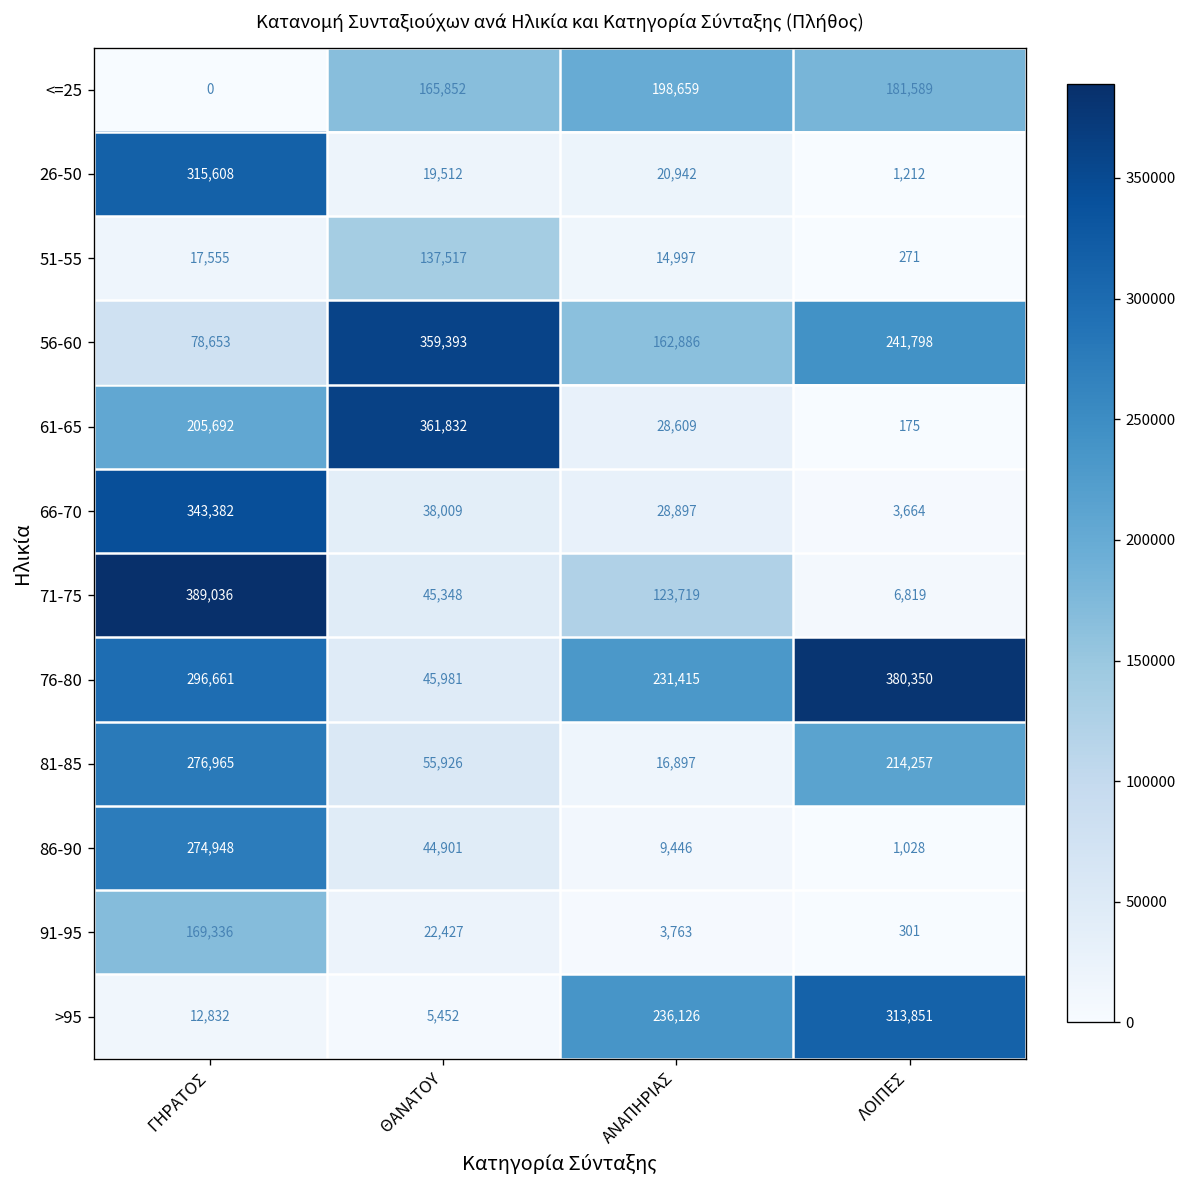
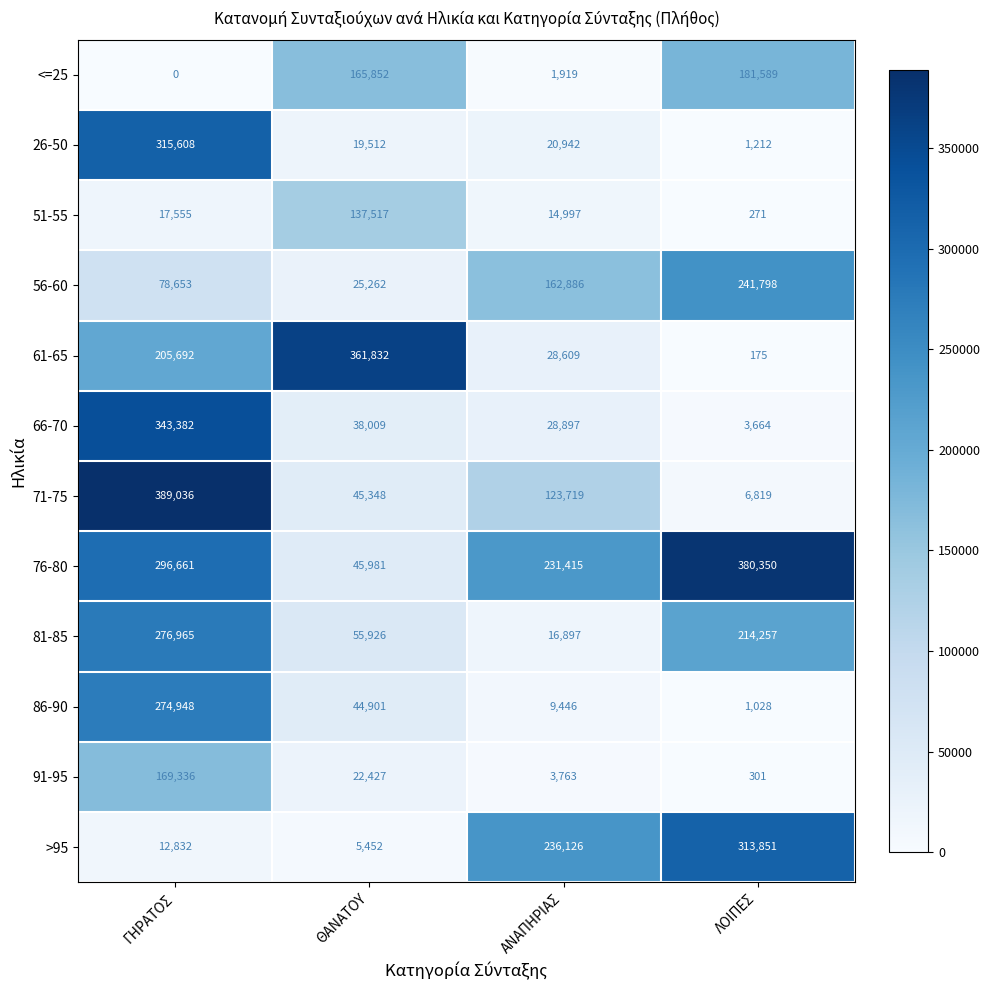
  {
    "<=25": {
      "ΓΗΡΑΤΟΣ": "0",
      "ΘΑΝΑΤΟΥ": "165,852",
-     "ΑΝΑΠΗΡΙΑΣ": "198,659",
+     "ΑΝΑΠΗΡΙΑΣ": "1,919",
      "ΛΟΙΠΕΣ": "181,589"
    },
    "26-50": {
      "ΓΗΡΑΤΟΣ": "315,608",
      "ΘΑΝΑΤΟΥ": "19,512",
      "ΑΝΑΠΗΡΙΑΣ": "20,942",
      "ΛΟΙΠΕΣ": "1,212"
    },
    "51-55": {
      "ΓΗΡΑΤΟΣ": "17,555",
      "ΘΑΝΑΤΟΥ": "137,517",
      "ΑΝΑΠΗΡΙΑΣ": "14,997",
      "ΛΟΙΠΕΣ": "271"
    },
    "56-60": {
      "ΓΗΡΑΤΟΣ": "78,653",
-     "ΘΑΝΑΤΟΥ": "359,393",
+     "ΘΑΝΑΤΟΥ": "25,262",
      "ΑΝΑΠΗΡΙΑΣ": "162,886",
      "ΛΟΙΠΕΣ": "241,798"
    },
    "61-65": {
      "ΓΗΡΑΤΟΣ": "205,692",
      "ΘΑΝΑΤΟΥ": "361,832",
      "ΑΝΑΠΗΡΙΑΣ": "28,609",
      "ΛΟΙΠΕΣ": "175"
    },
    "66-70": {
      "ΓΗΡΑΤΟΣ": "343,382",
      "ΘΑΝΑΤΟΥ": "38,009",
      "ΑΝΑΠΗΡΙΑΣ": "28,897",
      "ΛΟΙΠΕΣ": "3,664"
    },
    "71-75": {
      "ΓΗΡΑΤΟΣ": "389,036",
      "ΘΑΝΑΤΟΥ": "45,348",
      "ΑΝΑΠΗΡΙΑΣ": "123,719",
      "ΛΟΙΠΕΣ": "6,819"
    },
    "76-80": {
      "ΓΗΡΑΤΟΣ": "296,661",
      "ΘΑΝΑΤΟΥ": "45,981",
      "ΑΝΑΠΗΡΙΑΣ": "231,415",
      "ΛΟΙΠΕΣ": "380,350"
    },
    "81-85": {
      "ΓΗΡΑΤΟΣ": "276,965",
      "ΘΑΝΑΤΟΥ": "55,926",
      "ΑΝΑΠΗΡΙΑΣ": "16,897",
      "ΛΟΙΠΕΣ": "214,257"
    },
    "86-90": {
      "ΓΗΡΑΤΟΣ": "274,948",
      "ΘΑΝΑΤΟΥ": "44,901",
      "ΑΝΑΠΗΡΙΑΣ": "9,446",
      "ΛΟΙΠΕΣ": "1,028"
    },
    "91-95": {
      "ΓΗΡΑΤΟΣ": "169,336",
      "ΘΑΝΑΤΟΥ": "22,427",
      "ΑΝΑΠΗΡΙΑΣ": "3,763",
      "ΛΟΙΠΕΣ": "301"
    },
    ">95": {
      "ΓΗΡΑΤΟΣ": "12,832",
      "ΘΑΝΑΤΟΥ": "5,452",
      "ΑΝΑΠΗΡΙΑΣ": "236,126",
      "ΛΟΙΠΕΣ": "313,851"
    }
  }
